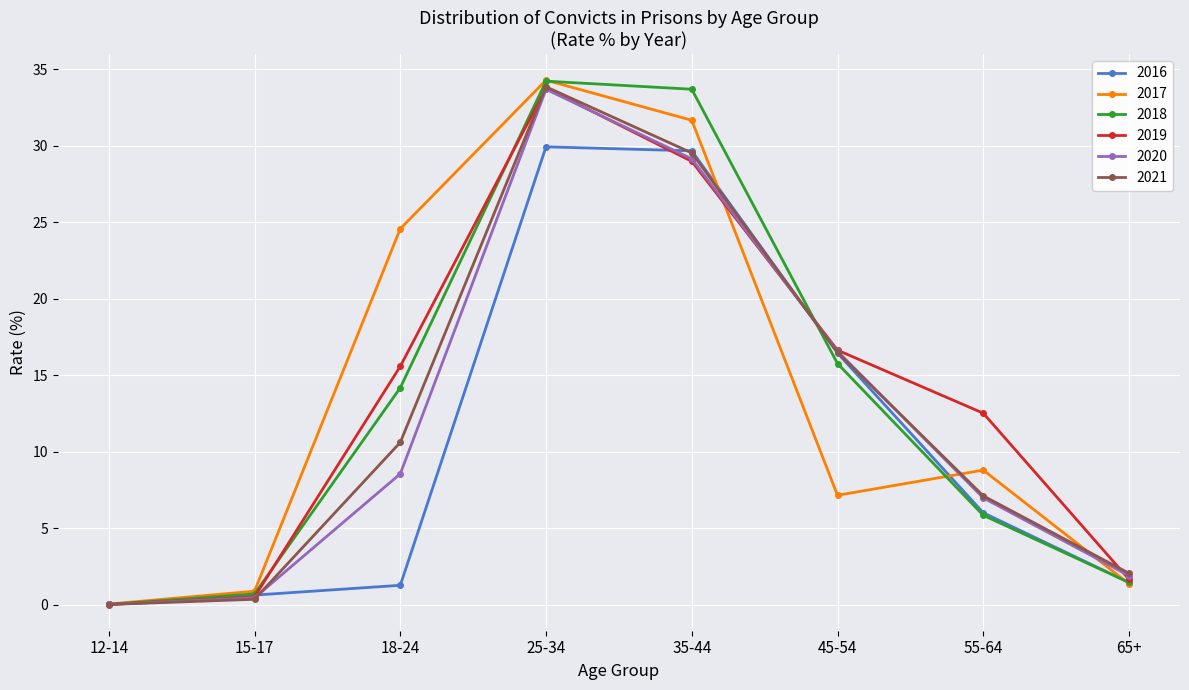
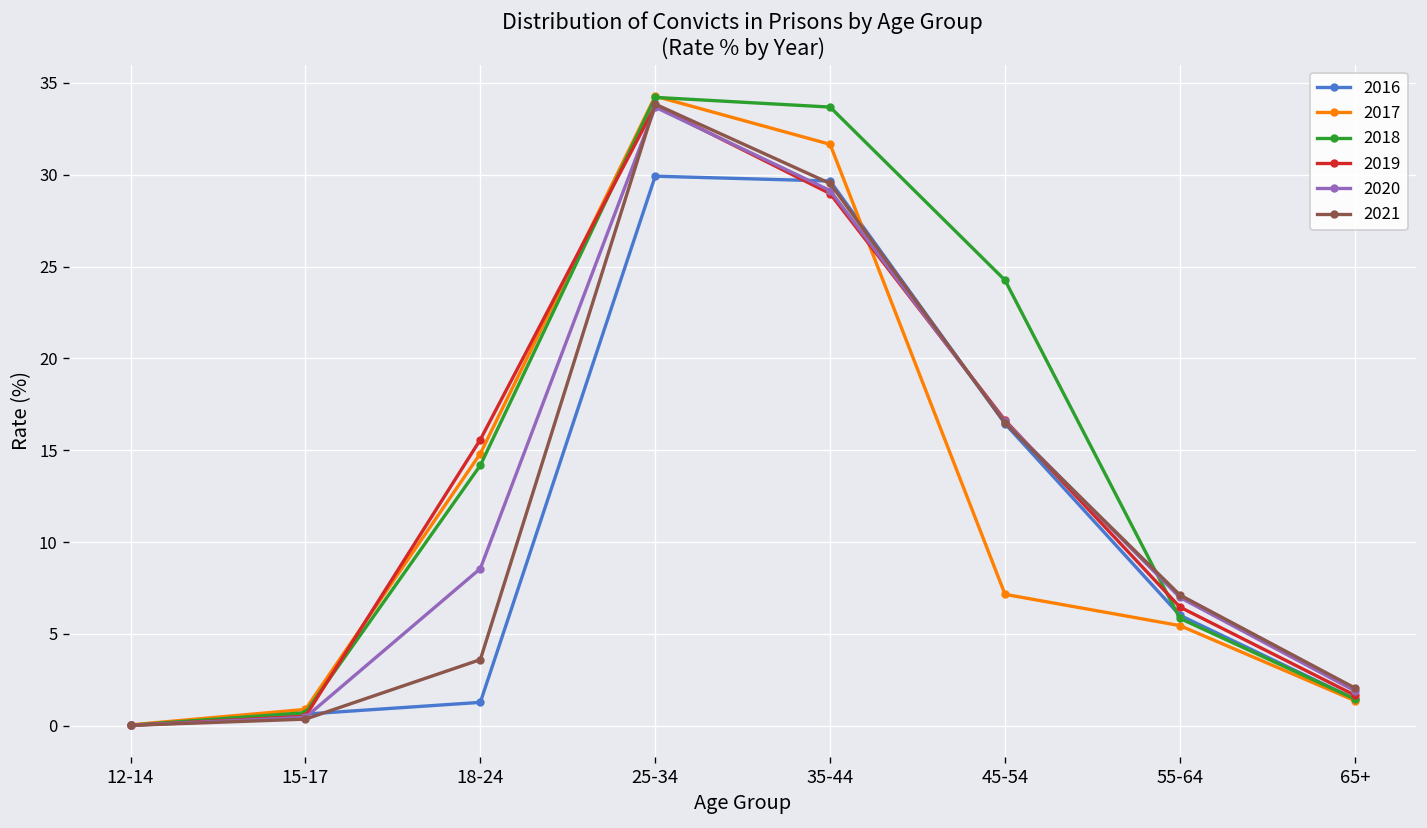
  {
    "2016": {
      "18-24": 1.3,
      "25-34": 29.9,
      "55-64": 6.0
    },
    "2017": {
      "15-17": 0.9,
-     "18-24": 24.6,
+     "18-24": 14.8,
      "35-44": 31.7,
      "45-54": 7.2,
-     "55-64": 8.8
+     "55-64": 5.4
    },
    "2018": {
      "18-24": 14.2,
      "35-44": 33.7,
-     "45-54": 15.8,
+     "45-54": 24.3,
      "55-64": 5.8
    },
    "2019": {
      "18-24": 15.6,
-     "55-64": 12.5,
+     "55-64": 6.5,
      "65+": 1.7
    },
    "2020": {
      "18-24": 8.6
    },
    "2021": {
-     "18-24": 10.6
+     "18-24": 3.6
    }
  }
